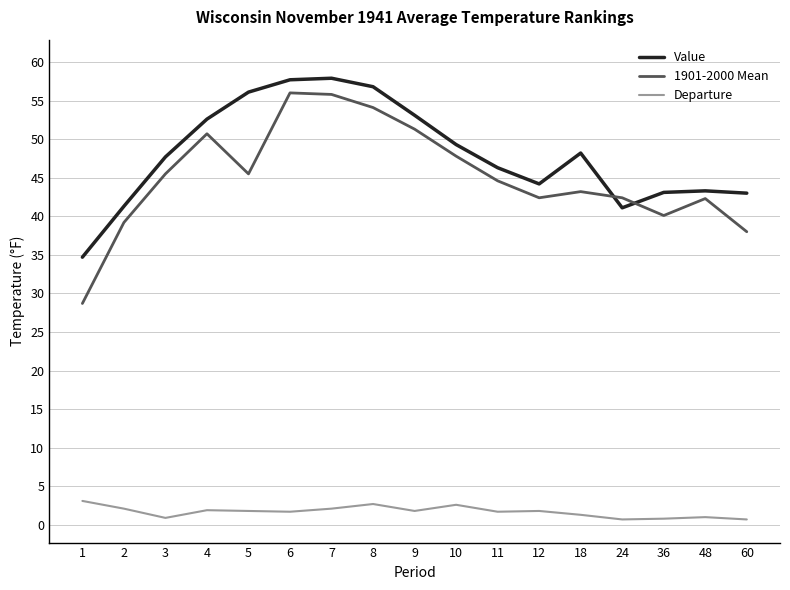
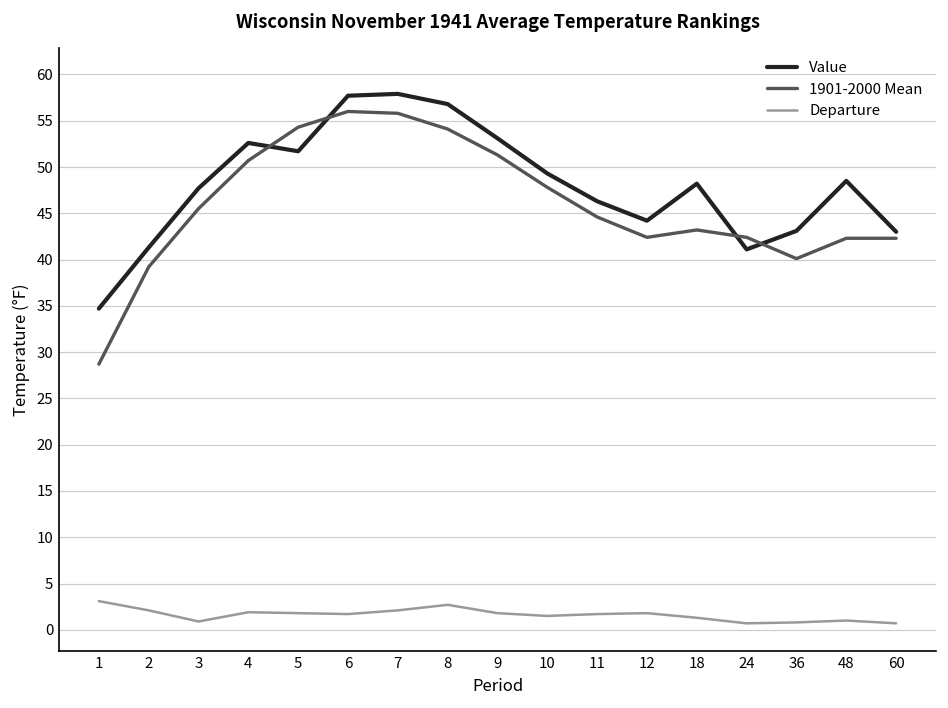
  {
    "Value": {
      "1": 35,
      "2": 41,
      "3": 48,
      "4": 53,
-     "5": 56,
+     "5": 52,
      "6": 58,
      "7": 58,
      "8": 57,
      "9": 53,
      "10": 49,
      "11": 46,
      "12": 44,
      "18": 48,
      "24": 41,
      "36": 43,
-     "48": 43,
+     "48": 49,
      "60": 43
    },
    "1901-2000 Mean": {
      "1": 29,
      "2": 39,
      "3": 46,
      "4": 51,
-     "5": 46,
+     "5": 54,
      "6": 56,
      "7": 56,
      "8": 54,
      "9": 51,
      "10": 48,
      "11": 45,
      "12": 42,
      "18": 43,
      "24": 42,
      "36": 40,
      "48": 42,
-     "60": 38
+     "60": 42
    },
    "Departure": {
      "1": 3,
      "2": 2,
      "3": 1,
      "4": 2,
      "5": 2,
      "6": 2,
      "7": 2,
      "8": 3,
      "9": 2,
-     "10": 3,
+     "10": 2,
      "11": 2,
      "12": 2,
      "18": 1,
      "24": 1,
      "36": 1,
      "48": 1,
      "60": 1
    }
  }
